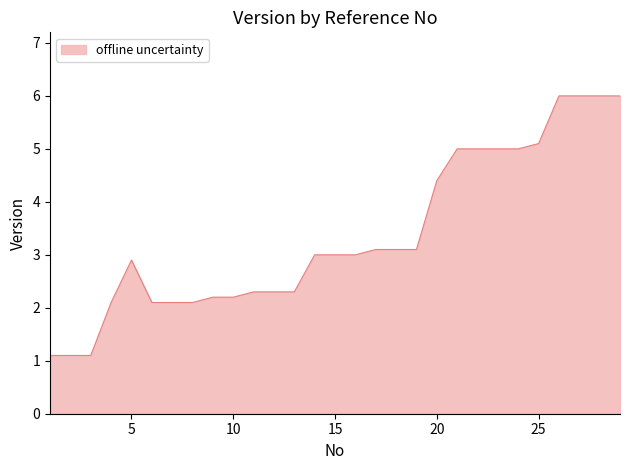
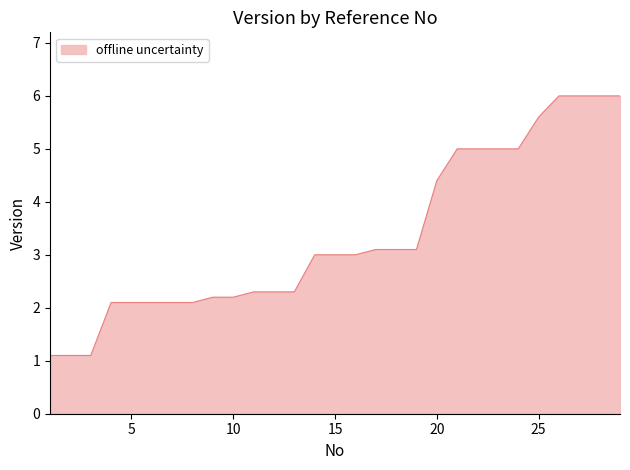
  {
-   "5": 2.9,
+   "5": 2.1,
    "10": 2.2,
    "15": 3.0,
    "20": 4.4,
-   "25": 5.1
+   "25": 5.6
  }
